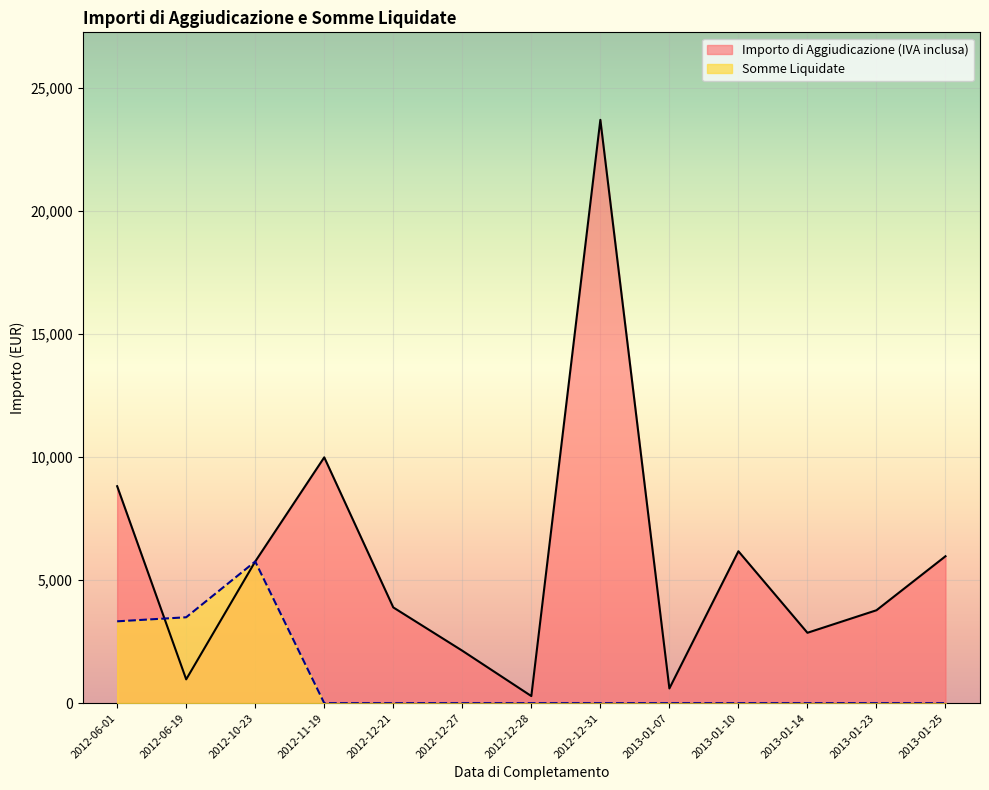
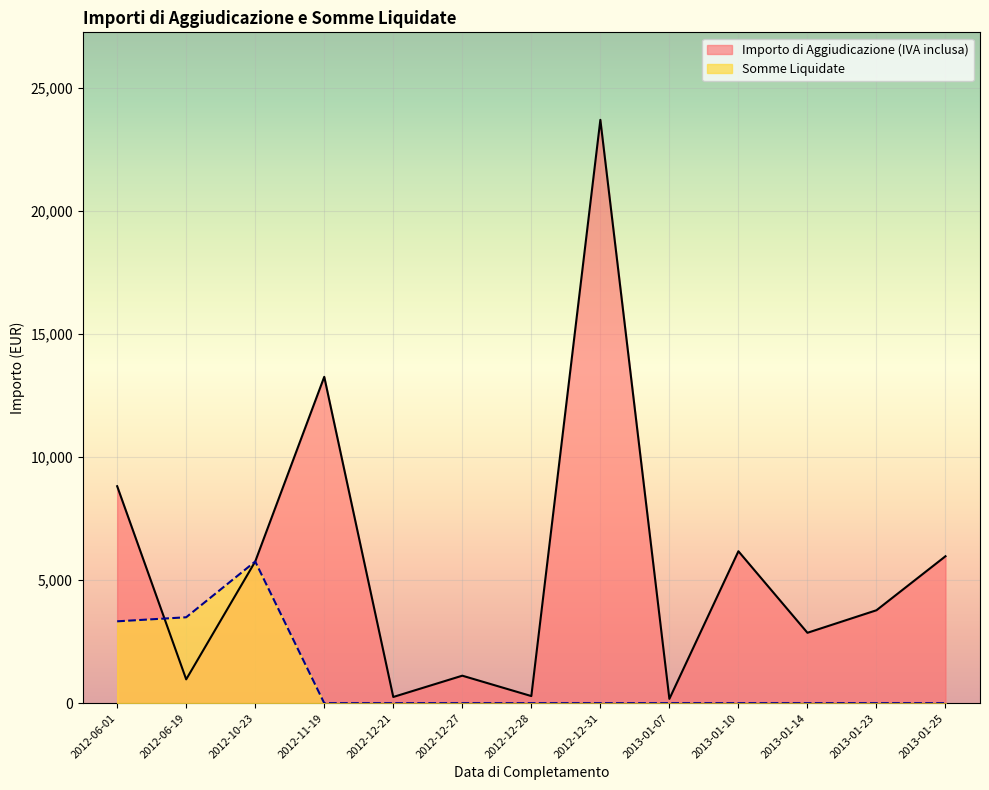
  {
    "Importo di Aggiudicazione (IVA inclusa)": {
      "2012-06-01": "8,800",
      "2012-06-19": "1,000",
-     "2012-11-19": "10,000",
-     "2012-12-21": "3,900",
-     "2012-12-27": "2,100",
+     "2012-11-19": "13,300",
+     "2012-12-21": "300",
+     "2012-12-27": "1,100",
      "2012-12-28": "300",
      "2012-12-31": "23,700",
-     "2013-01-07": "600",
+     "2013-01-07": "200",
      "2013-01-10": "6,200",
      "2013-01-14": "2,900",
      "2013-01-23": "3,800",
      "2013-01-25": "6,000"
    },
    "Somme Liquidate": {
      "2012-06-01": "3,300",
      "2012-06-19": "3,500",
      "2012-11-19": "0",
      "2012-12-21": "0",
      "2012-12-27": "0",
      "2012-12-28": "0",
      "2012-12-31": "0",
      "2013-01-07": "0",
      "2013-01-10": "0",
      "2013-01-14": "0",
      "2013-01-23": "0",
      "2013-01-25": "0"
    }
  }
